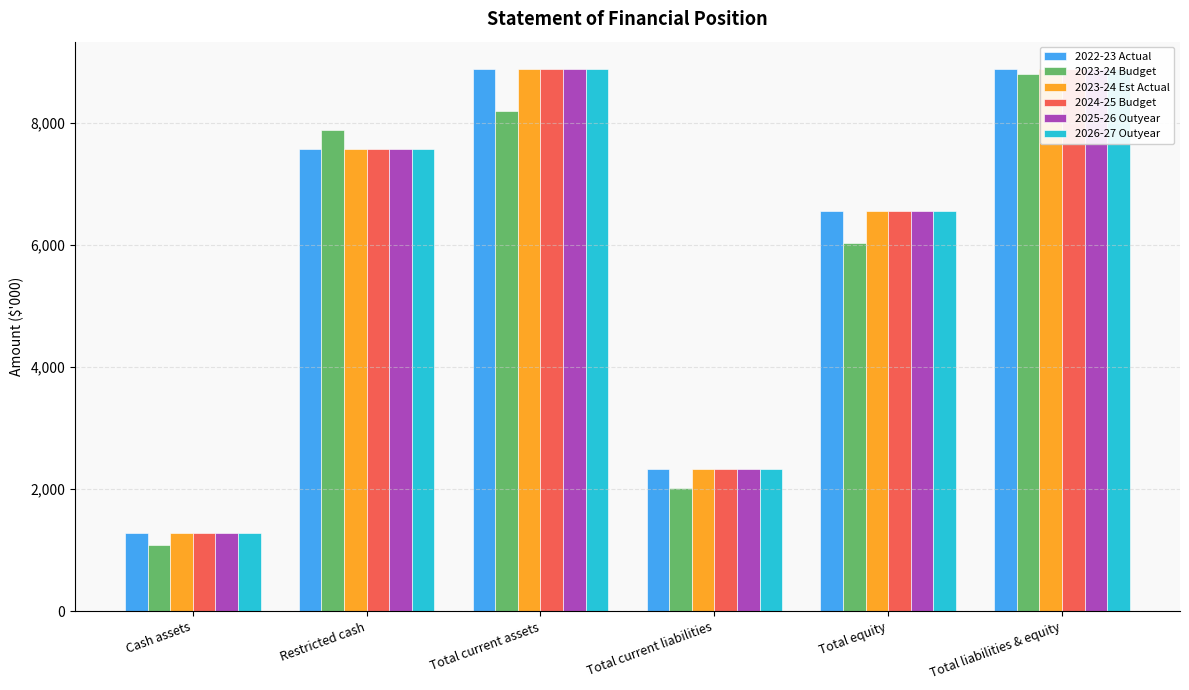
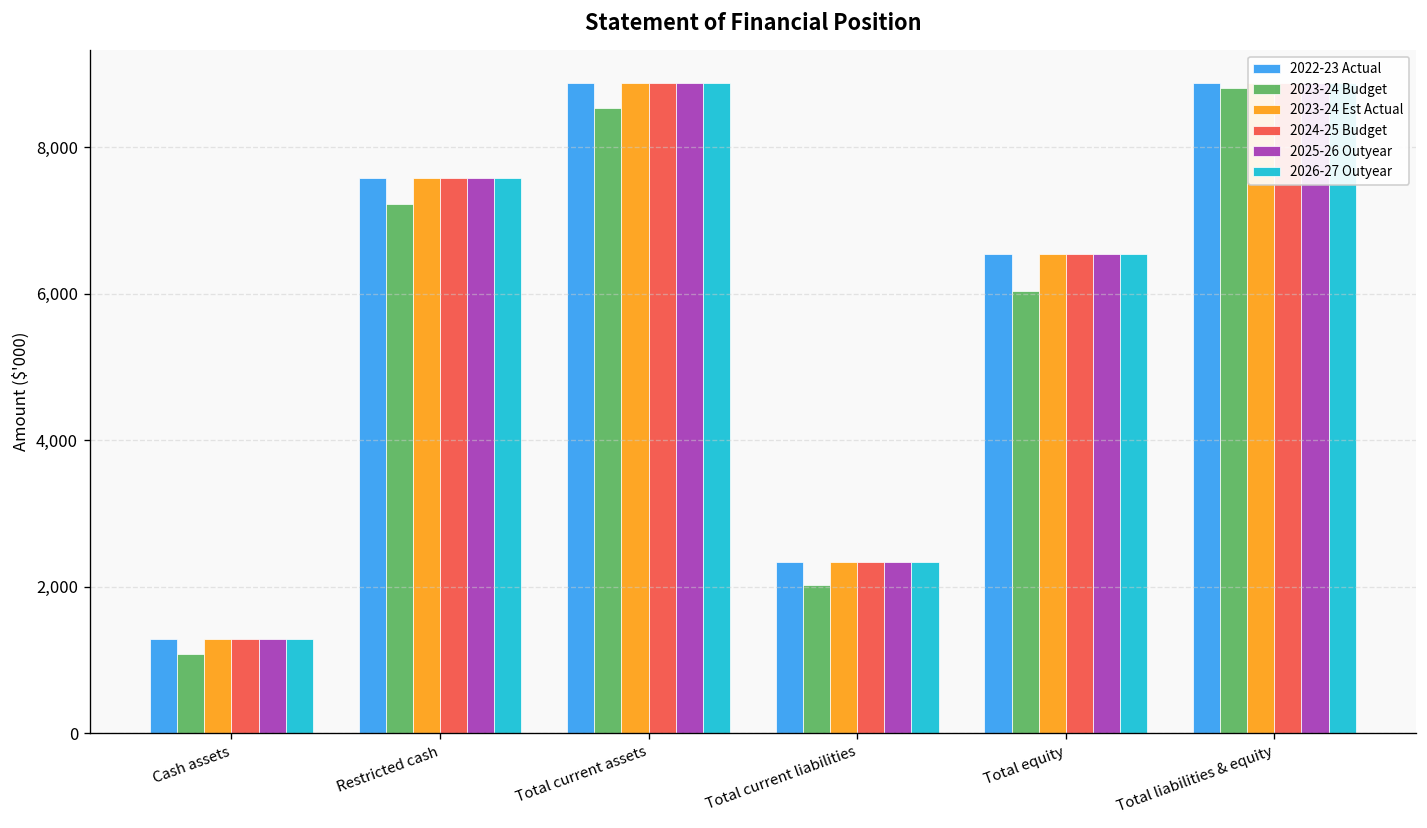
  {
    "2023-24 Budget": {
      "Cash assets": "1,100",
-     "Restricted cash": "7,900",
-     "Total current assets": "8,200",
+     "Restricted cash": "7,200",
+     "Total current assets": "8,500",
      "Total current liabilities": "2,000",
      "Total equity": "6,000",
      "Total liabilities & equity": "8,800"
    },
    "2023-24 Est Actual": {
      "Cash assets": "1,300",
      "Restricted cash": "7,600",
      "Total current assets": "8,900",
      "Total current liabilities": "2,300",
      "Total equity": "6,500"
    },
    "2024-25 Budget": {
      "Cash assets": "1,300",
      "Restricted cash": "7,600",
      "Total current assets": "8,900",
      "Total current liabilities": "2,300",
      "Total equity": "6,500"
    },
    "2025-26 Outyear": {
      "Cash assets": "1,300",
      "Restricted cash": "7,600",
      "Total current assets": "8,900",
      "Total current liabilities": "2,300",
      "Total equity": "6,500"
    }
  }
